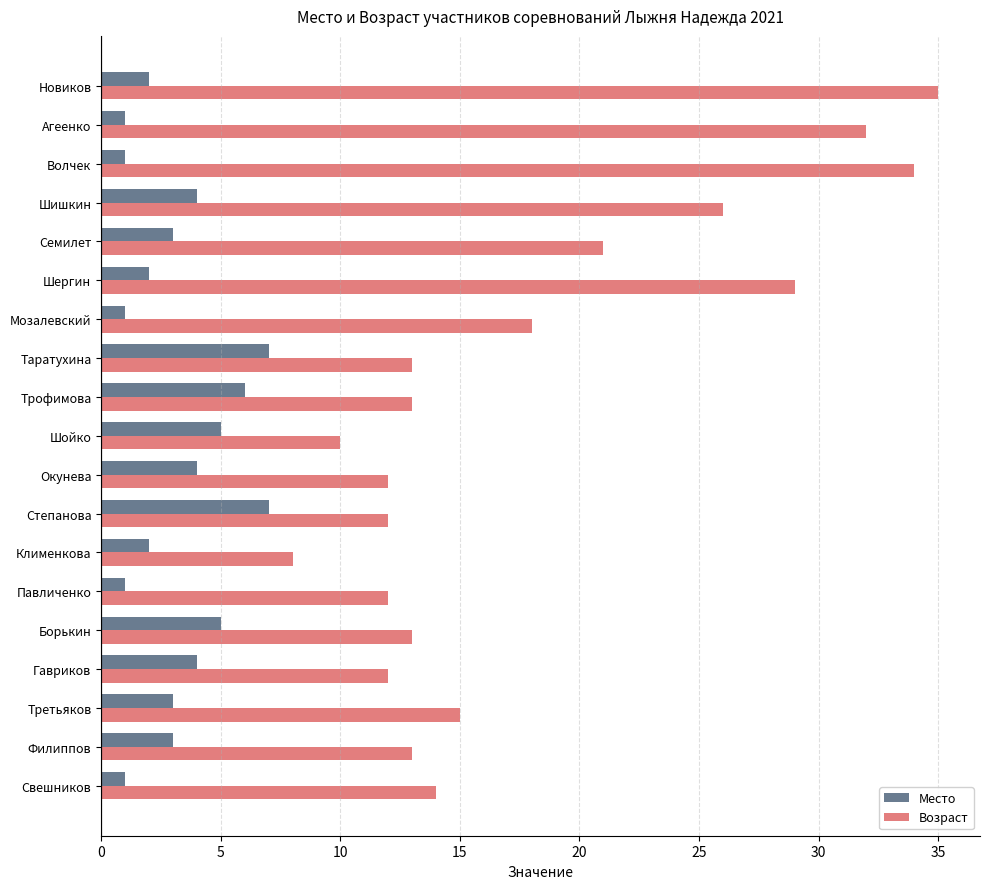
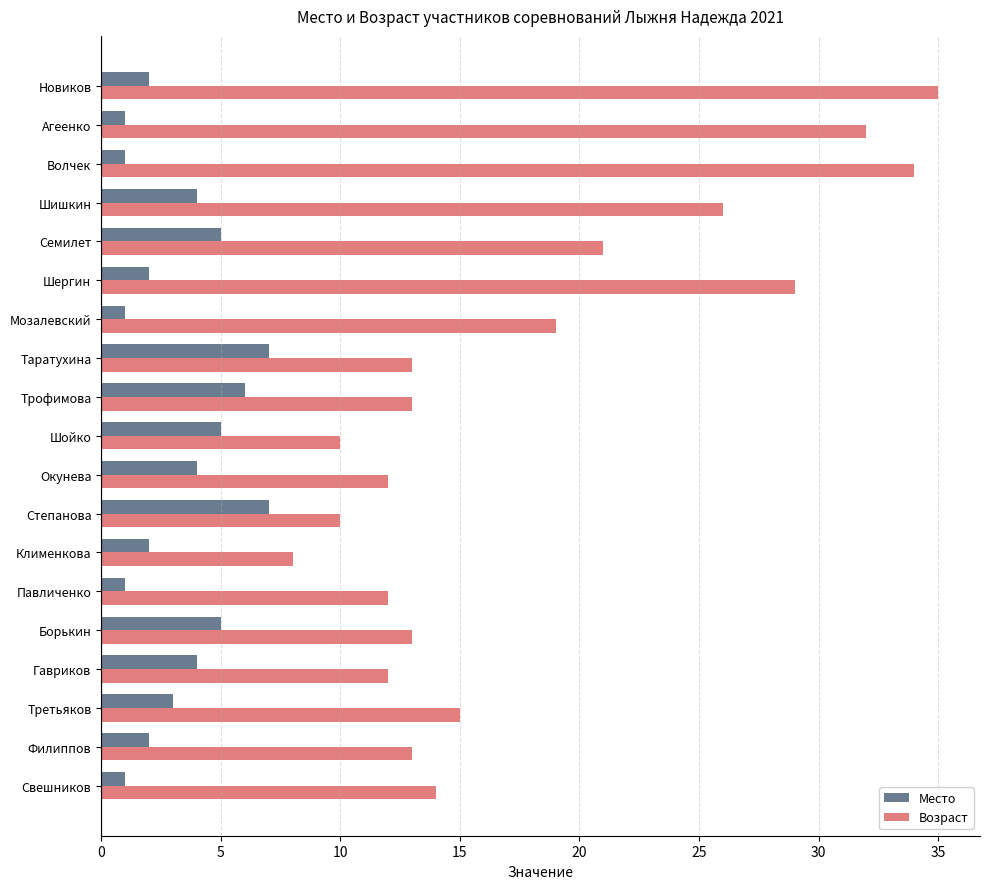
  {
    "Место": {
      "Новиков": 2,
      "Агеенко": 1,
      "Волчек": 1,
      "Шишкин": 4,
-     "Семилет": 3,
+     "Семилет": 5,
      "Шергин": 2,
      "Мозалевский": 1,
      "Таратухина": 7,
      "Трофимова": 6,
      "Шойко": 5,
      "Окунева": 4,
      "Степанова": 7,
      "Клименкова": 2,
      "Павличенко": 1,
      "Борькин": 5,
      "Гавриков": 4,
      "Третьяков": 3,
-     "Филиппов": 3,
+     "Филиппов": 2,
      "Свешников": 1
    },
    "Возраст": {
      "Новиков": 35,
      "Агеенко": 32,
      "Волчек": 34,
      "Шишкин": 26,
      "Семилет": 21,
      "Шергин": 29,
-     "Мозалевский": 18,
+     "Мозалевский": 19,
      "Таратухина": 13,
      "Трофимова": 13,
      "Шойко": 10,
      "Окунева": 12,
-     "Степанова": 12,
+     "Степанова": 10,
      "Клименкова": 8,
      "Павличенко": 12,
      "Борькин": 13,
      "Гавриков": 12,
      "Третьяков": 15,
      "Филиппов": 13,
      "Свешников": 14
    }
  }
